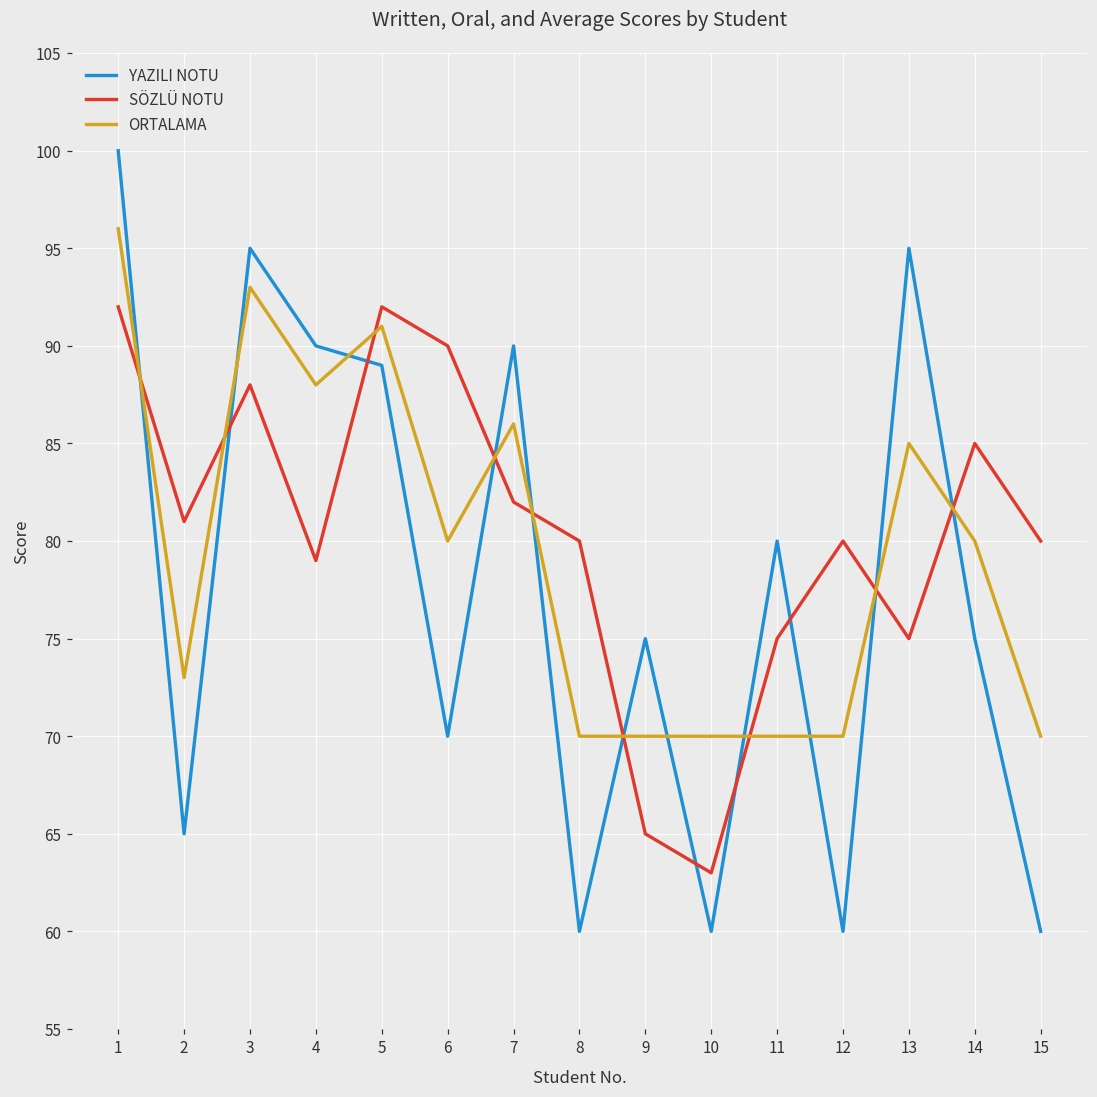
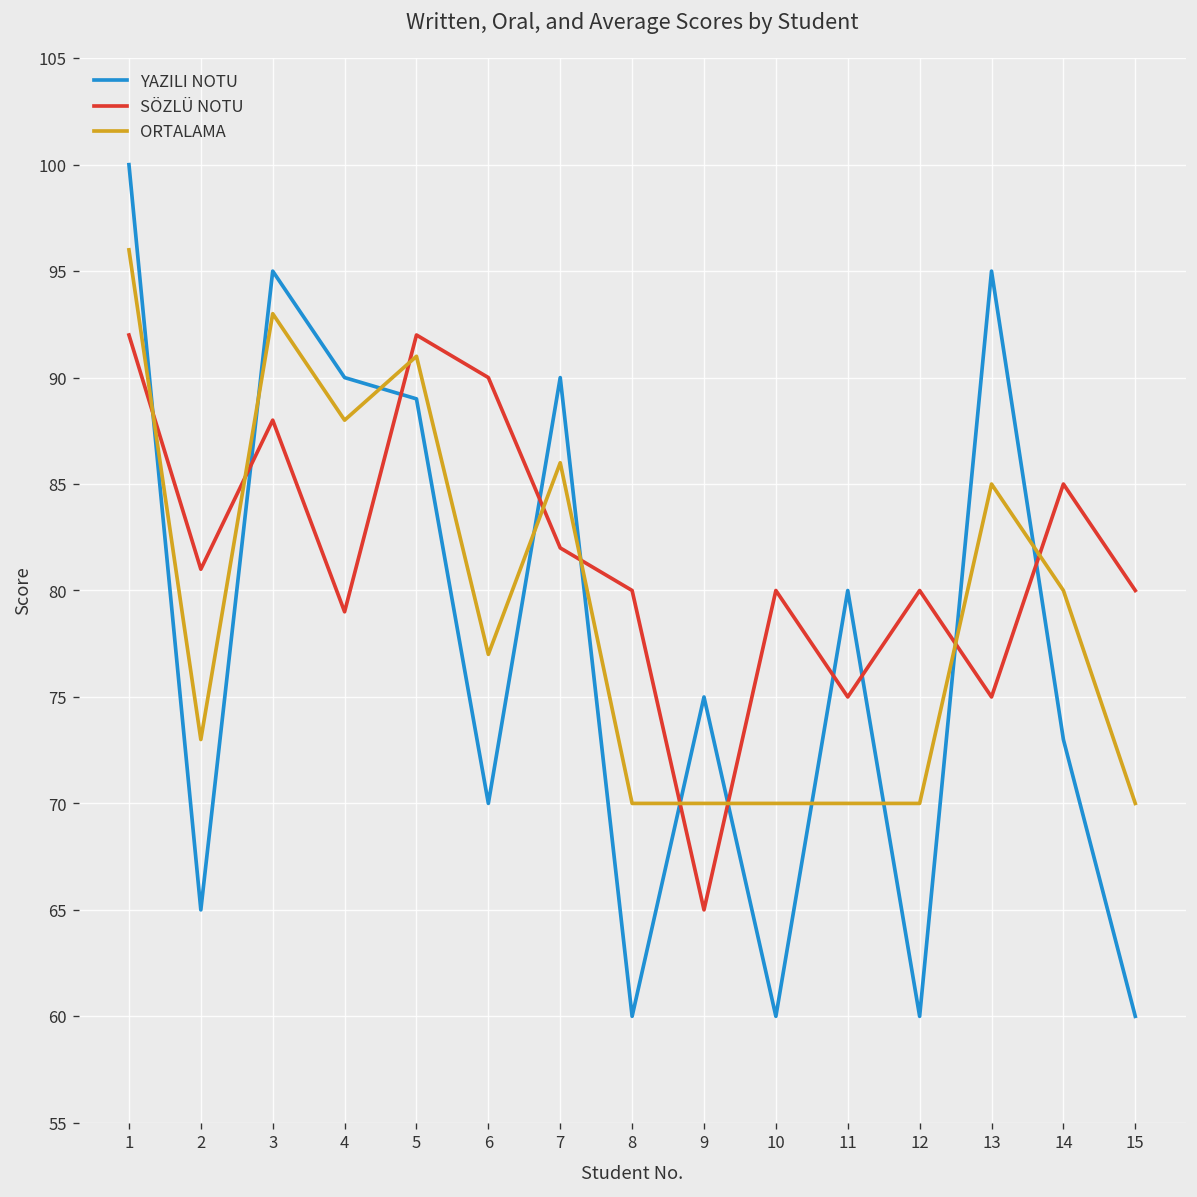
  {
    "YAZILI NOTU": {
      "1": 100,
      "2": 65,
      "3": 95,
      "4": 90,
      "5": 89,
      "6": 70,
      "7": 90,
      "8": 60,
      "9": 75,
      "10": 60,
      "11": 80,
      "12": 60,
      "13": 95,
-     "14": 75,
+     "14": 73,
      "15": 60
    },
    "SÖZLÜ NOTU": {
      "1": 92,
      "2": 81,
      "3": 88,
      "4": 79,
      "5": 92,
      "6": 90,
      "7": 82,
      "8": 80,
      "9": 65,
-     "10": 63,
+     "10": 80,
      "11": 75,
      "12": 80,
      "13": 75,
      "14": 85,
      "15": 80
    },
    "ORTALAMA": {
      "1": 96,
      "2": 73,
      "3": 93,
      "4": 88,
      "5": 91,
-     "6": 80,
+     "6": 77,
      "7": 86,
      "8": 70,
      "9": 70,
      "10": 70,
      "11": 70,
      "12": 70,
      "13": 85,
      "14": 80,
      "15": 70
    }
  }
